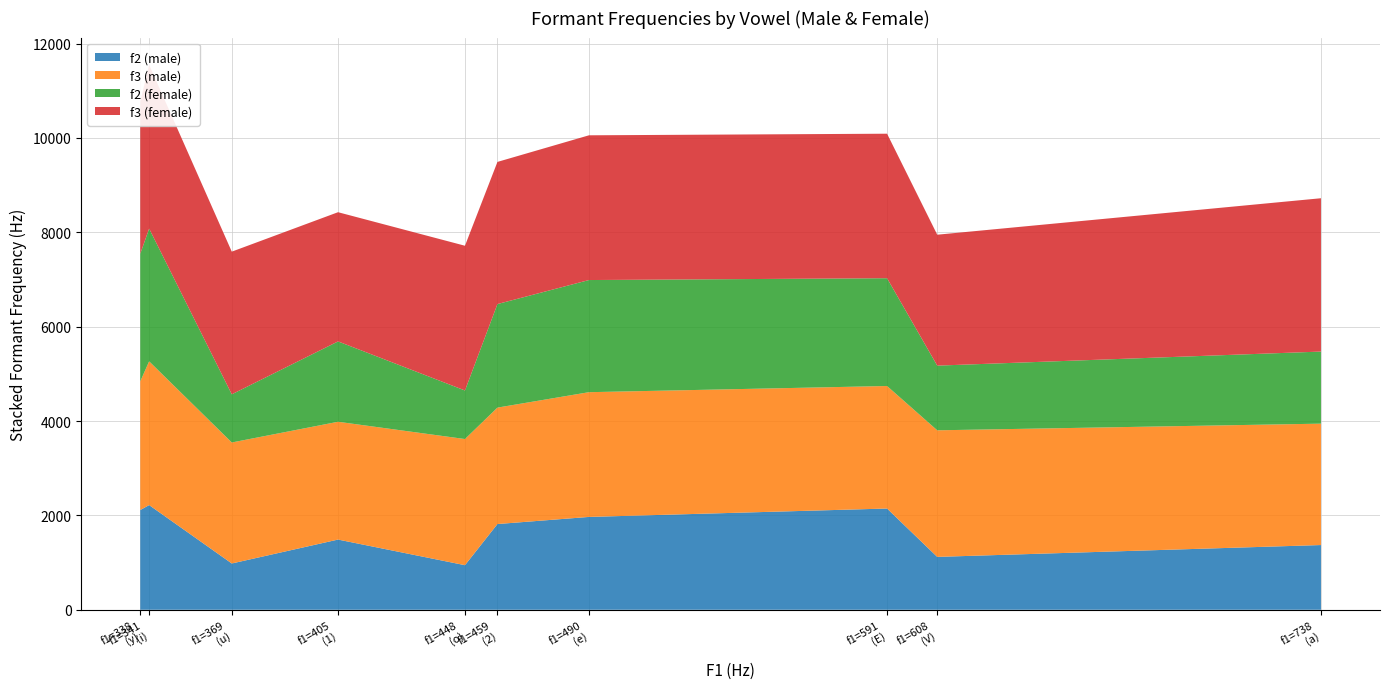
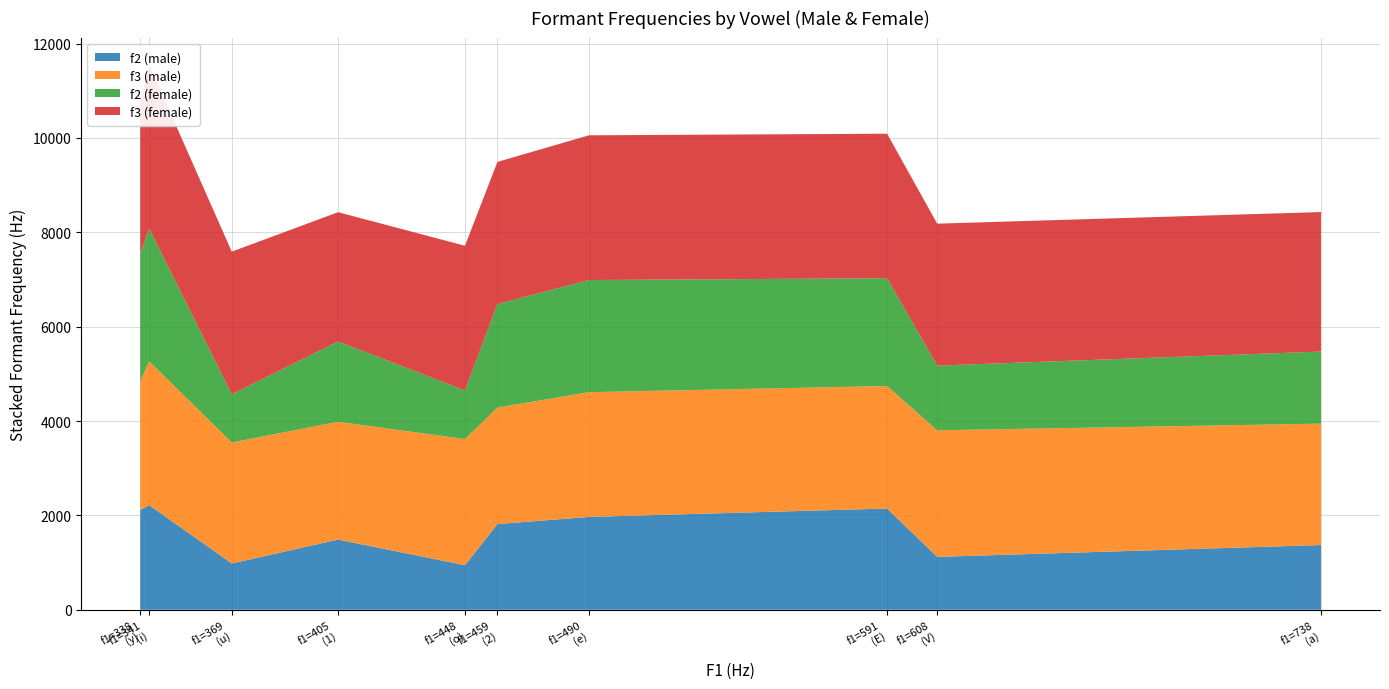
  {
    "f2 (male)": {
      "f1=338 (y)": 2100,
      "f1=341 (i)": 2200,
      "f1=369 (u)": 1000,
      "f1=405 (1)": 1500,
      "f1=448 (o)": 900,
      "f1=459 (2)": 1800,
      "f1=490 (e)": 2000,
      "f1=591 (E)": 2100,
      "f1=608 (V)": 1100,
      "f1=738 (a)": 1400
    },
    "f3 (male)": {
      "f1=338 (y)": 2700,
      "f1=341 (i)": 3000,
      "f1=369 (u)": 2600,
      "f1=405 (1)": 2500,
      "f1=448 (o)": 2700,
      "f1=459 (2)": 2500,
      "f1=490 (e)": 2600,
      "f1=591 (E)": 2600,
      "f1=608 (V)": 2700,
      "f1=738 (a)": 2600
    },
    "f2 (female)": {
      "f1=338 (y)": 2700,
      "f1=341 (i)": 2800,
      "f1=369 (u)": 1000,
      "f1=405 (1)": 1700,
      "f1=448 (o)": 1000,
      "f1=459 (2)": 2200,
      "f1=490 (e)": 2400,
      "f1=591 (E)": 2300,
      "f1=608 (V)": 1400,
      "f1=738 (a)": 1500
    },
    "f3 (female)": {
      "f1=369 (u)": 3000,
      "f1=405 (1)": 2700,
      "f1=448 (o)": 3100,
      "f1=459 (2)": 3000,
      "f1=490 (e)": 3100,
      "f1=591 (E)": 3100,
-     "f1=608 (V)": 2800,
-     "f1=738 (a)": 3300
+     "f1=608 (V)": 3000,
+     "f1=738 (a)": 3000
    }
  }
